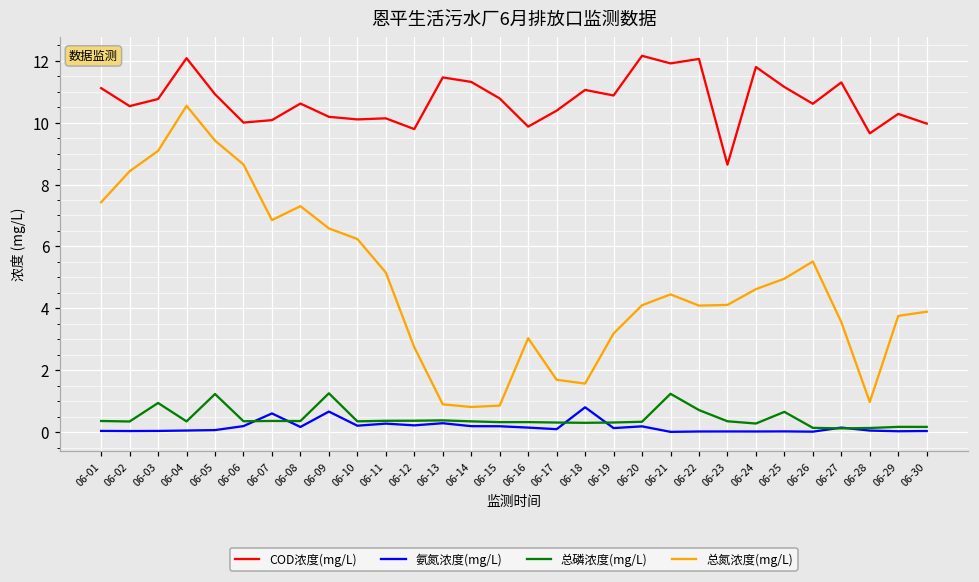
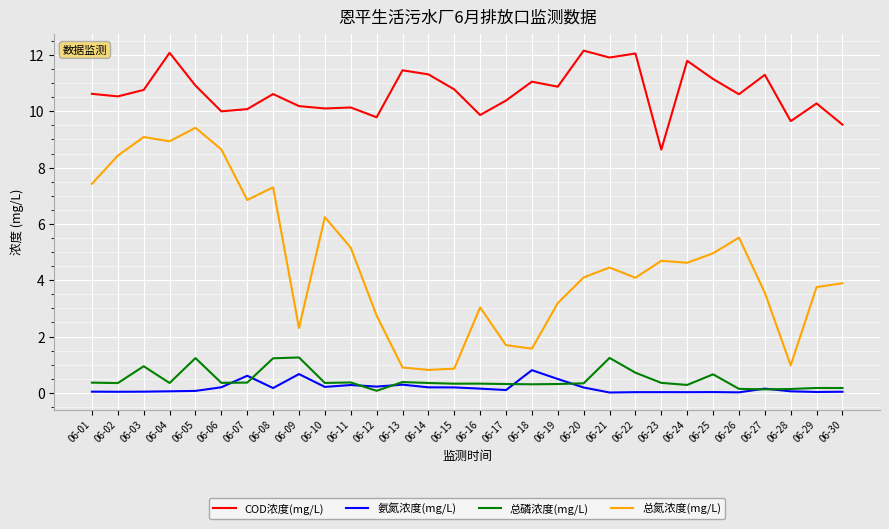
  {
    "COD浓度(mg/L)": {
-     "06-01": 11.1,
+     "06-01": 10.6,
      "06-02": 10.5,
      "06-03": 10.8,
      "06-04": 12.1,
      "06-05": 10.9,
      "06-06": 10.0,
      "06-07": 10.1,
      "06-08": 10.6,
      "06-09": 10.2,
      "06-10": 10.1,
      "06-11": 10.1,
      "06-12": 9.8,
      "06-13": 11.5,
      "06-14": 11.3,
      "06-15": 10.8,
      "06-16": 9.9,
      "06-17": 10.4,
      "06-18": 11.1,
      "06-19": 10.9,
      "06-20": 12.2,
      "06-21": 11.9,
      "06-22": 12.1,
      "06-23": 8.6,
      "06-24": 11.8,
      "06-25": 11.1,
      "06-26": 10.6,
      "06-27": 11.3,
      "06-28": 9.7,
      "06-29": 10.3,
-     "06-30": 10.0
+     "06-30": 9.5
    },
    "氨氮浓度(mg/L)": {
      "06-01": 0.0,
      "06-02": 0.0,
      "06-03": 0.0,
      "06-04": 0.1,
      "06-05": 0.1,
      "06-06": 0.2,
      "06-07": 0.6,
      "06-08": 0.2,
      "06-09": 0.7,
      "06-10": 0.2,
      "06-11": 0.3,
      "06-12": 0.2,
      "06-13": 0.3,
      "06-14": 0.2,
      "06-15": 0.2,
      "06-16": 0.2,
      "06-17": 0.1,
      "06-18": 0.8,
-     "06-19": 0.1,
+     "06-19": 0.5,
      "06-20": 0.2,
      "06-21": 0.0,
      "06-22": 0.0,
      "06-23": 0.0,
      "06-24": 0.0,
      "06-25": 0.0,
      "06-26": 0.0,
      "06-29": 0.0,
      "06-30": 0.0
    },
    "总磷浓度(mg/L)": {
      "06-01": 0.4,
      "06-02": 0.3,
      "06-03": 0.9,
      "06-04": 0.4,
      "06-05": 1.2,
      "06-06": 0.4,
      "06-07": 0.4,
-     "06-08": 0.4,
+     "06-08": 1.2,
      "06-09": 1.3,
      "06-10": 0.4,
      "06-11": 0.4,
-     "06-12": 0.4,
+     "06-12": 0.1,
      "06-13": 0.4,
      "06-14": 0.4,
      "06-15": 0.3,
      "06-16": 0.3,
      "06-17": 0.3,
      "06-18": 0.3,
      "06-19": 0.3,
      "06-20": 0.3,
      "06-21": 1.2,
      "06-22": 0.7,
      "06-23": 0.4,
      "06-24": 0.3,
      "06-25": 0.7,
      "06-26": 0.1,
      "06-29": 0.2,
      "06-30": 0.2
    },
    "总氮浓度(mg/L)": {
      "06-01": 7.4,
      "06-02": 8.4,
      "06-03": 9.1,
-     "06-04": 10.5,
+     "06-04": 8.9,
      "06-05": 9.4,
      "06-06": 8.6,
      "06-07": 6.9,
      "06-08": 7.3,
-     "06-09": 6.6,
+     "06-09": 2.3,
      "06-10": 6.2,
      "06-11": 5.2,
      "06-12": 2.7,
      "06-13": 0.9,
      "06-14": 0.8,
      "06-15": 0.9,
      "06-16": 3.0,
      "06-17": 1.7,
      "06-18": 1.6,
      "06-19": 3.2,
      "06-20": 4.1,
      "06-21": 4.5,
      "06-22": 4.1,
-     "06-23": 4.1,
+     "06-23": 4.7,
      "06-24": 4.6,
      "06-25": 5.0,
      "06-26": 5.5,
      "06-27": 3.6,
      "06-28": 1.0,
      "06-29": 3.8,
      "06-30": 3.9
    }
  }
